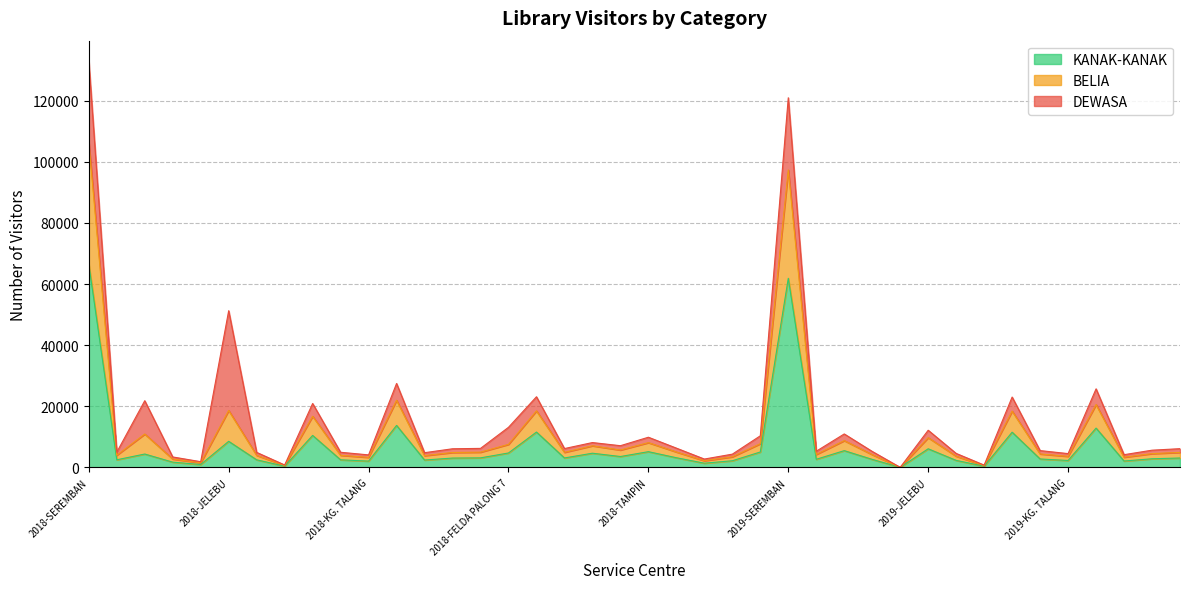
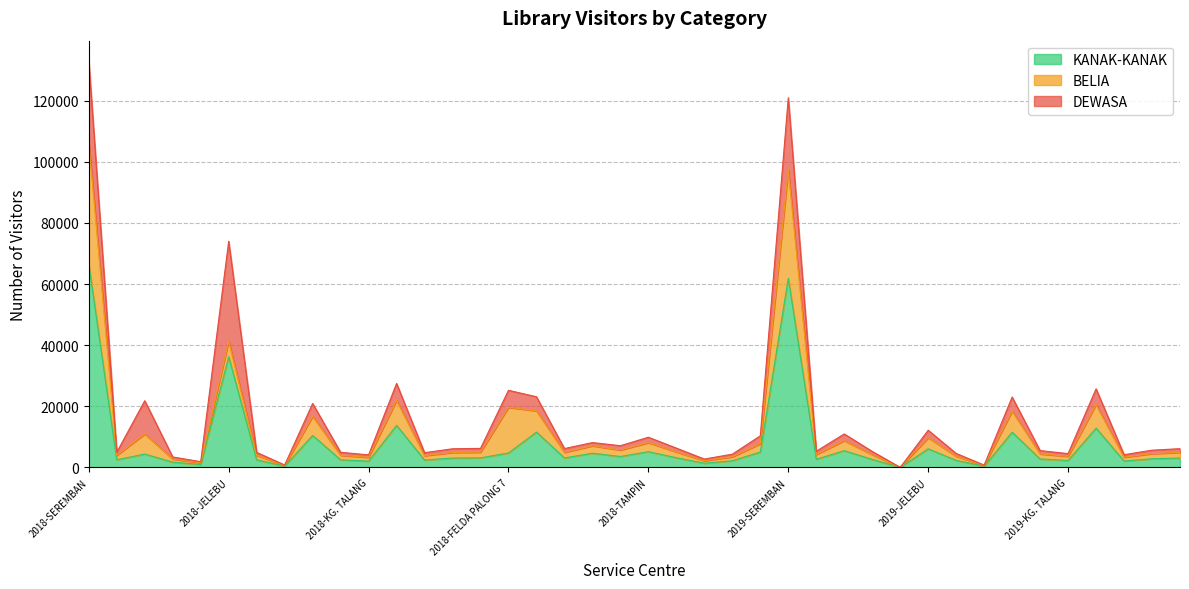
  {
    "KANAK-KANAK": {
      "2018-SEREMBAN": 66000,
-     "2018-JELEBU": 9000,
+     "2018-JELEBU": 36000,
      "2018-KG. TALANG": 2000,
      "2018-FELDA PALONG 7": 5000,
      "2018-TAMPIN": 5000,
      "2019-SEREMBAN": 62000,
      "2019-JELEBU": 6000,
      "2019-KG. TALANG": 2000
    },
    "BELIA": {
      "2018-SEREMBAN": 40000,
-     "2018-JELEBU": 10000,
-     "2018-FELDA PALONG 7": 3000,
+     "2018-JELEBU": 5000,
+     "2018-FELDA PALONG 7": 15000,
      "2018-TAMPIN": 3000,
      "2019-SEREMBAN": 35000,
      "2019-JELEBU": 4000,
      "2019-KG. TALANG": 1000
    },
    "DEWASA": {
      "2018-SEREMBAN": 27000,
      "2018-JELEBU": 33000,
      "2018-FELDA PALONG 7": 6000,
      "2018-TAMPIN": 2000,
      "2019-SEREMBAN": 24000,
      "2019-JELEBU": 2000,
      "2019-KG. TALANG": 1000
    }
  }
